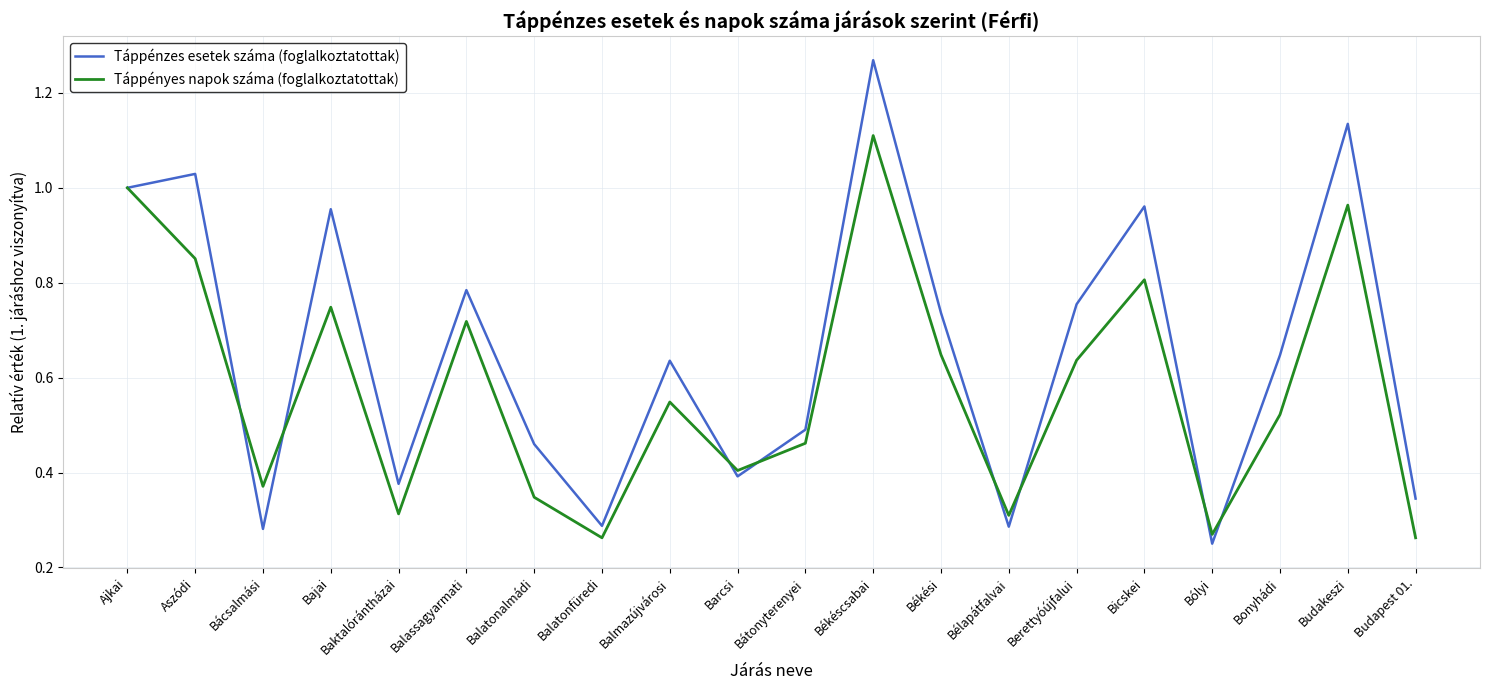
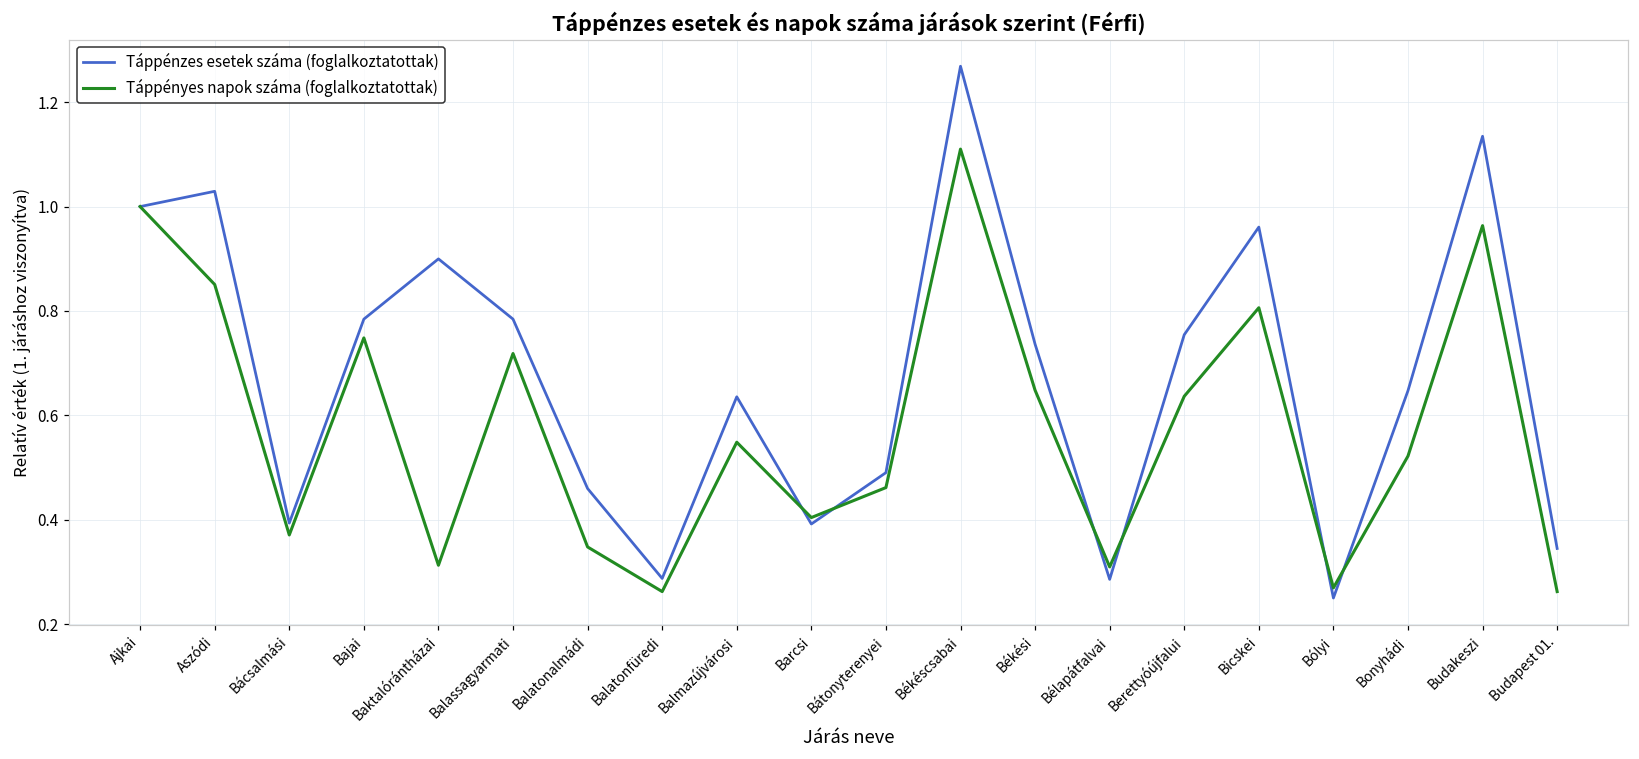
  {
    "Táppénzes esetek száma (foglalkoztatottak)": {
      "Aszódi": 1.03,
-     "Bácsalmási": 0.28,
-     "Bajai": 0.95,
-     "Baktalórántházai": 0.38,
+     "Bácsalmási": 0.39,
+     "Bajai": 0.78,
+     "Baktalórántházai": 0.90,
      "Balassagyarmati": 0.78,
      "Balatonalmádi": 0.46,
      "Balatonfüredi": 0.29,
      "Balmazújvárosi": 0.64,
      "Barcsi": 0.39,
      "Bátonyterenyei": 0.49,
      "Békéscsabai": 1.27,
      "Békési": 0.74,
      "Bélapátfalvai": 0.29,
      "Berettyóújfalui": 0.75,
      "Bicskei": 0.96,
      "Bólyi": 0.25,
      "Bonyhádi": 0.65,
      "Budakeszi": 1.13,
      "Budapest 01.": 0.35
    },
    "Táppényes napok száma (foglalkoztatottak)": {
      "Aszódi": 0.85,
      "Bácsalmási": 0.37,
      "Bajai": 0.75,
      "Baktalórántházai": 0.31,
      "Balassagyarmati": 0.72,
      "Balatonalmádi": 0.35,
      "Balatonfüredi": 0.26,
      "Balmazújvárosi": 0.55,
      "Barcsi": 0.40,
      "Bátonyterenyei": 0.46,
      "Békéscsabai": 1.11,
      "Békési": 0.65,
      "Bélapátfalvai": 0.31,
      "Berettyóújfalui": 0.64,
      "Bicskei": 0.81,
      "Bólyi": 0.27,
      "Bonyhádi": 0.52,
      "Budakeszi": 0.96,
      "Budapest 01.": 0.26
    }
  }
